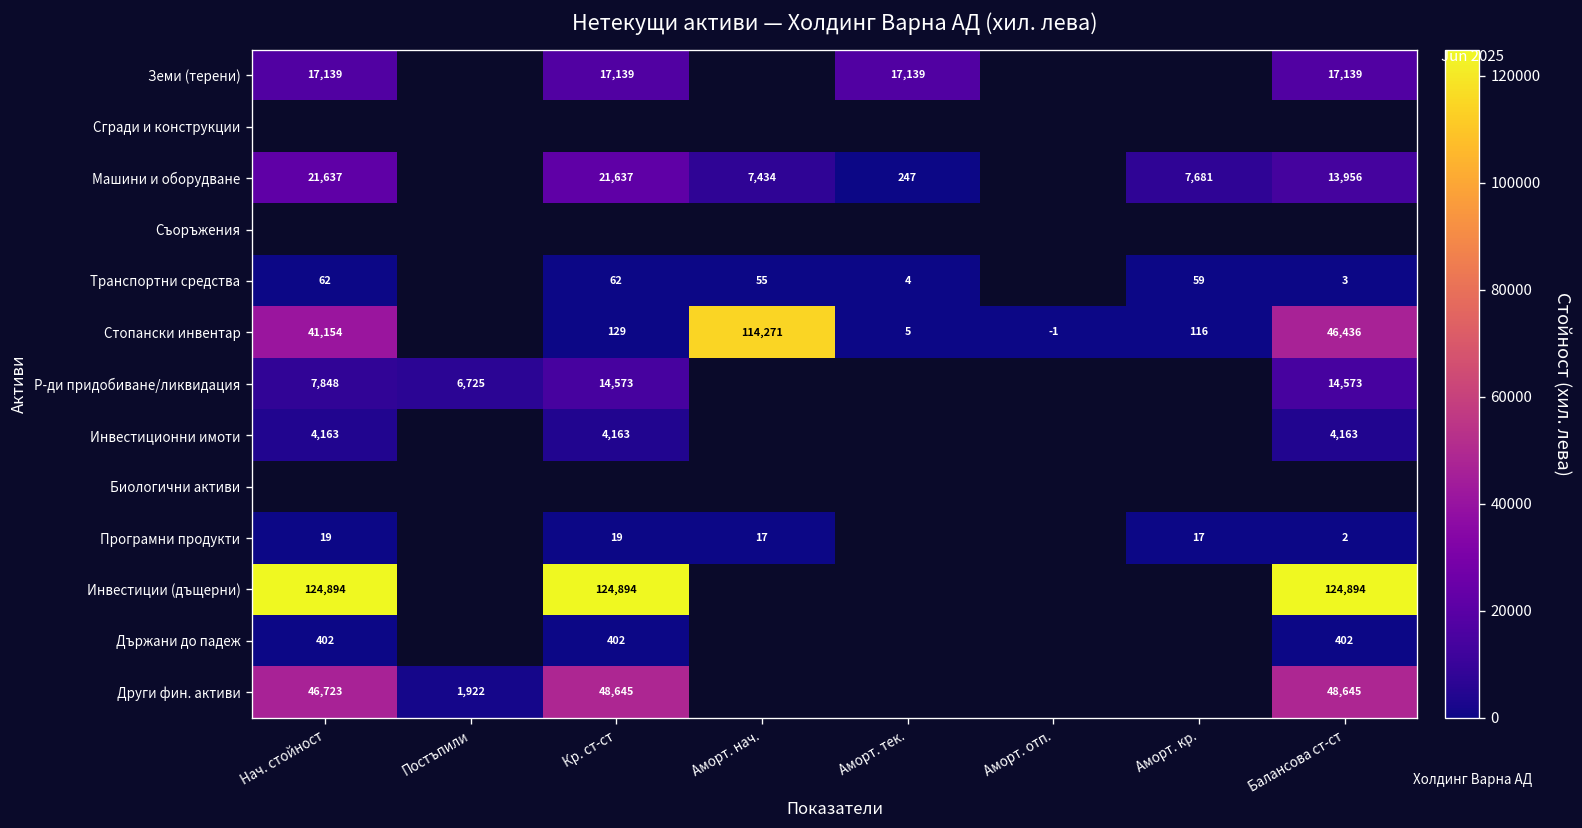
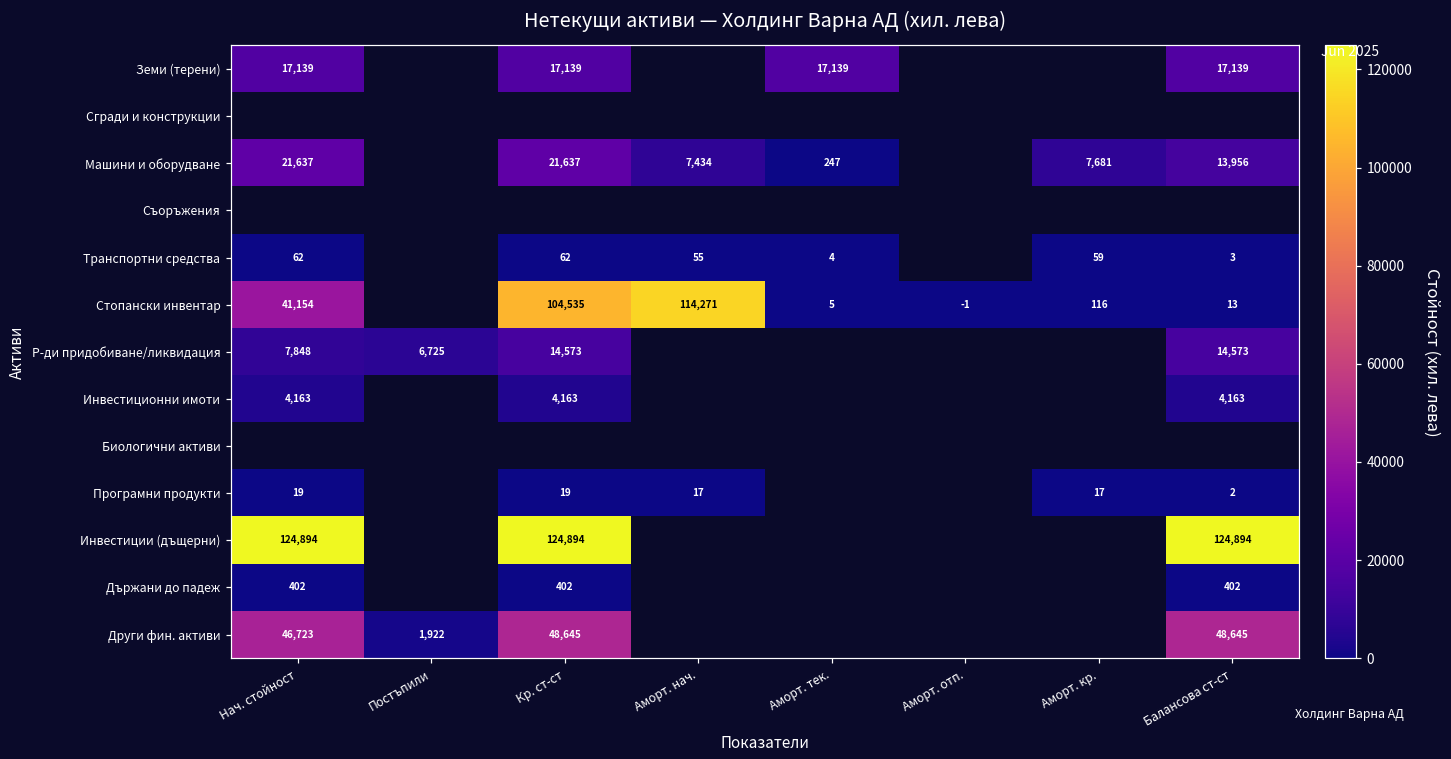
  {
    "Земи (терени)": {
      "Нач. стойност": "17,139",
      "Кр. ст-ст": "17,139",
      "Аморт. тек.": "17,139",
      "Балансова ст-ст": "17,139"
    },
    "Машини и оборудване": {
      "Нач. стойност": "21,637",
      "Кр. ст-ст": "21,637",
      "Аморт. нач.": "7,434",
      "Аморт. тек.": "247",
      "Аморт. кр.": "7,681",
      "Балансова ст-ст": "13,956"
    },
    "Транспортни средства": {
      "Нач. стойност": "62",
      "Кр. ст-ст": "62",
      "Аморт. нач.": "55",
      "Аморт. тек.": "4",
      "Аморт. кр.": "59",
      "Балансова ст-ст": "3"
    },
    "Стопански инвентар": {
      "Нач. стойност": "41,154",
-     "Кр. ст-ст": "129",
+     "Кр. ст-ст": "104,535",
      "Аморт. нач.": "114,271",
      "Аморт. тек.": "5",
      "Аморт. отп.": "-1",
      "Аморт. кр.": "116",
-     "Балансова ст-ст": "46,436"
+     "Балансова ст-ст": "13"
    },
    "Р-ди придобиване/ликвидация": {
      "Нач. стойност": "7,848",
      "Постъпили": "6,725",
      "Кр. ст-ст": "14,573",
      "Балансова ст-ст": "14,573"
    },
    "Инвестиционни имоти": {
      "Нач. стойност": "4,163",
      "Кр. ст-ст": "4,163",
      "Балансова ст-ст": "4,163"
    },
    "Програмни продукти": {
      "Нач. стойност": "19",
      "Кр. ст-ст": "19",
      "Аморт. нач.": "17",
      "Аморт. кр.": "17",
      "Балансова ст-ст": "2"
    },
    "Инвестиции (дъщерни)": {
      "Нач. стойност": "124,894",
      "Кр. ст-ст": "124,894",
      "Балансова ст-ст": "124,894"
    },
    "Държани до падеж": {
      "Нач. стойност": "402",
      "Кр. ст-ст": "402",
      "Балансова ст-ст": "402"
    },
    "Други фин. активи": {
      "Нач. стойност": "46,723",
      "Постъпили": "1,922",
      "Кр. ст-ст": "48,645",
      "Балансова ст-ст": "48,645"
    }
  }
